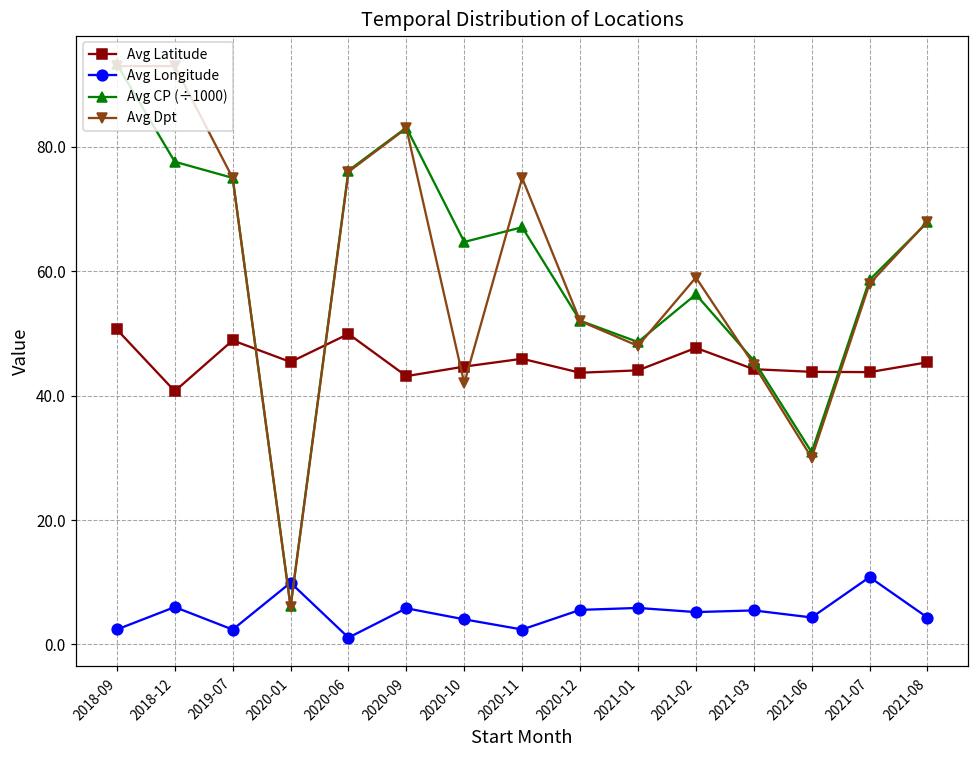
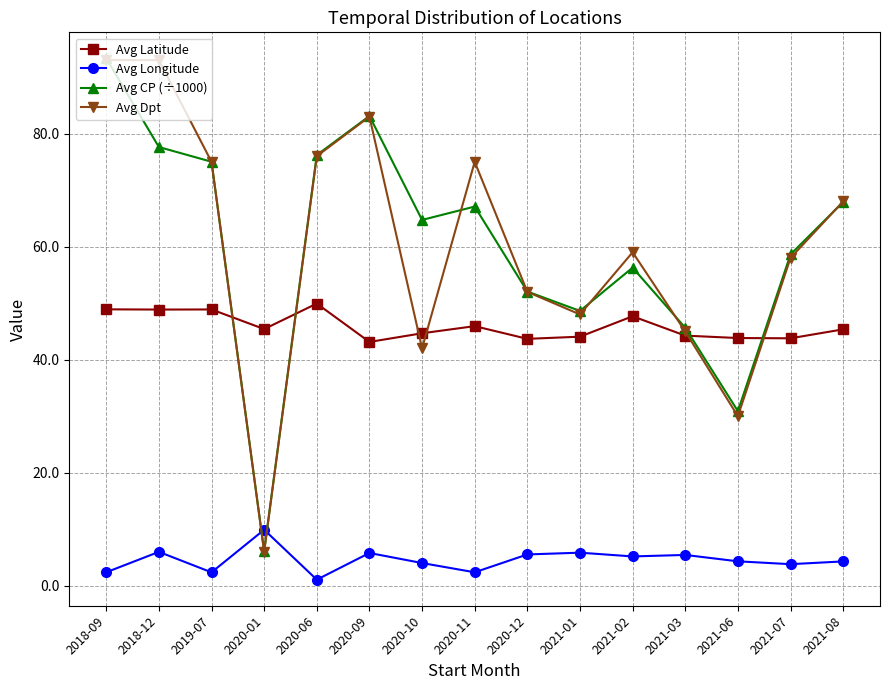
  {
    "Avg Latitude": {
-     "2018-09": 51,
-     "2018-12": 41,
+     "2018-09": 49,
+     "2018-12": 49,
      "2019-07": 49,
      "2020-01": 45,
      "2020-06": 50,
      "2020-09": 43,
      "2020-10": 45,
      "2020-11": 46,
      "2020-12": 44,
      "2021-01": 44,
      "2021-02": 48,
      "2021-03": 44,
      "2021-06": 44,
      "2021-07": 44,
      "2021-08": 45
    },
    "Avg Longitude": {
      "2018-09": 2,
      "2018-12": 6,
      "2019-07": 2,
      "2020-01": 10,
      "2020-06": 1,
      "2020-09": 6,
      "2020-10": 4,
      "2020-11": 2,
      "2020-12": 6,
      "2021-01": 6,
      "2021-02": 5,
      "2021-03": 5,
      "2021-06": 4,
-     "2021-07": 11,
+     "2021-07": 4,
      "2021-08": 4
    },
    "Avg CP (÷1000)": {
      "2018-12": 78,
      "2020-10": 65,
      "2020-11": 67,
      "2021-01": 49,
      "2021-02": 56,
      "2021-03": 46,
      "2021-06": 31,
      "2021-07": 59
    },
    "Avg Dpt": {
      "2020-10": 42,
      "2020-11": 75,
      "2021-01": 48,
      "2021-02": 59,
      "2021-03": 45,
      "2021-06": 30,
      "2021-07": 58
    }
  }
